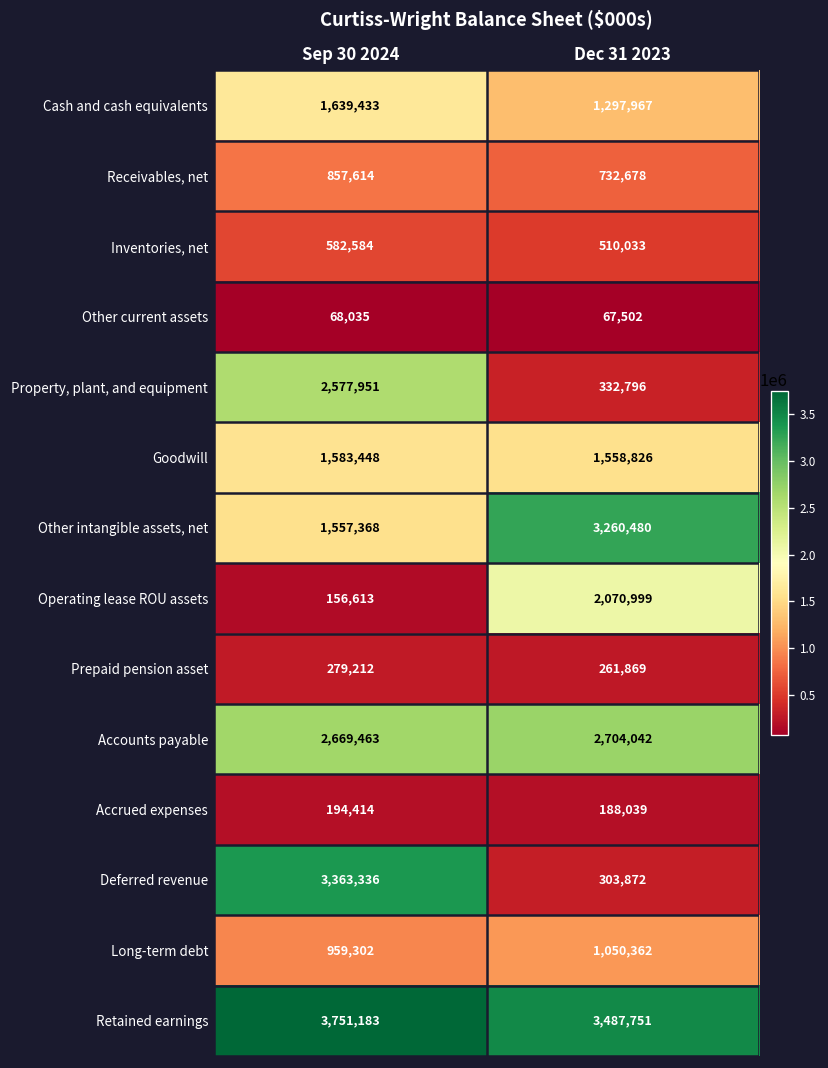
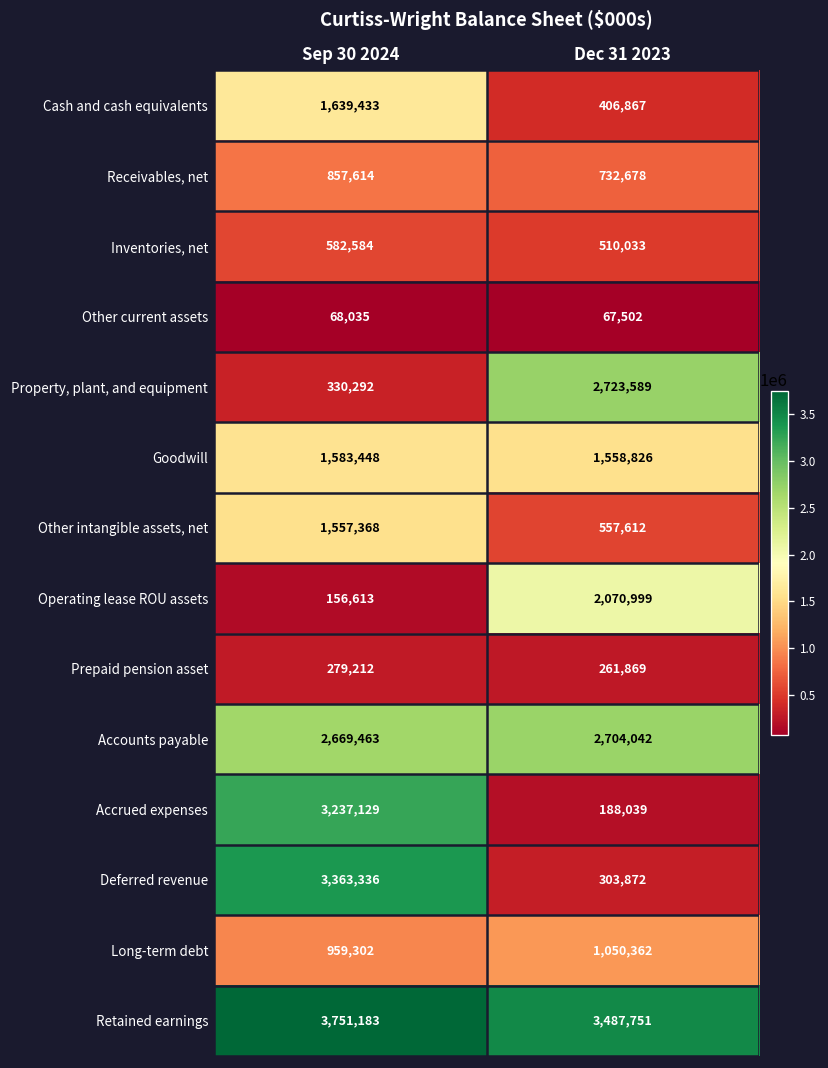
  {
    "Cash and cash equivalents": {
      "Sep 30 2024": "1,639,433",
-     "Dec 31 2023": "1,297,967"
+     "Dec 31 2023": "406,867"
    },
    "Receivables, net": {
      "Sep 30 2024": "857,614",
      "Dec 31 2023": "732,678"
    },
    "Inventories, net": {
      "Sep 30 2024": "582,584",
      "Dec 31 2023": "510,033"
    },
    "Other current assets": {
      "Sep 30 2024": "68,035",
      "Dec 31 2023": "67,502"
    },
    "Property, plant, and equipment": {
-     "Sep 30 2024": "2,577,951",
-     "Dec 31 2023": "332,796"
+     "Sep 30 2024": "330,292",
+     "Dec 31 2023": "2,723,589"
    },
    "Goodwill": {
      "Sep 30 2024": "1,583,448",
      "Dec 31 2023": "1,558,826"
    },
    "Other intangible assets, net": {
      "Sep 30 2024": "1,557,368",
-     "Dec 31 2023": "3,260,480"
+     "Dec 31 2023": "557,612"
    },
    "Operating lease ROU assets": {
      "Sep 30 2024": "156,613",
      "Dec 31 2023": "2,070,999"
    },
    "Prepaid pension asset": {
      "Sep 30 2024": "279,212",
      "Dec 31 2023": "261,869"
    },
    "Accounts payable": {
      "Sep 30 2024": "2,669,463",
      "Dec 31 2023": "2,704,042"
    },
    "Accrued expenses": {
-     "Sep 30 2024": "194,414",
+     "Sep 30 2024": "3,237,129",
      "Dec 31 2023": "188,039"
    },
    "Deferred revenue": {
      "Sep 30 2024": "3,363,336",
      "Dec 31 2023": "303,872"
    },
    "Long-term debt": {
      "Sep 30 2024": "959,302",
      "Dec 31 2023": "1,050,362"
    },
    "Retained earnings": {
      "Sep 30 2024": "3,751,183",
      "Dec 31 2023": "3,487,751"
    }
  }
